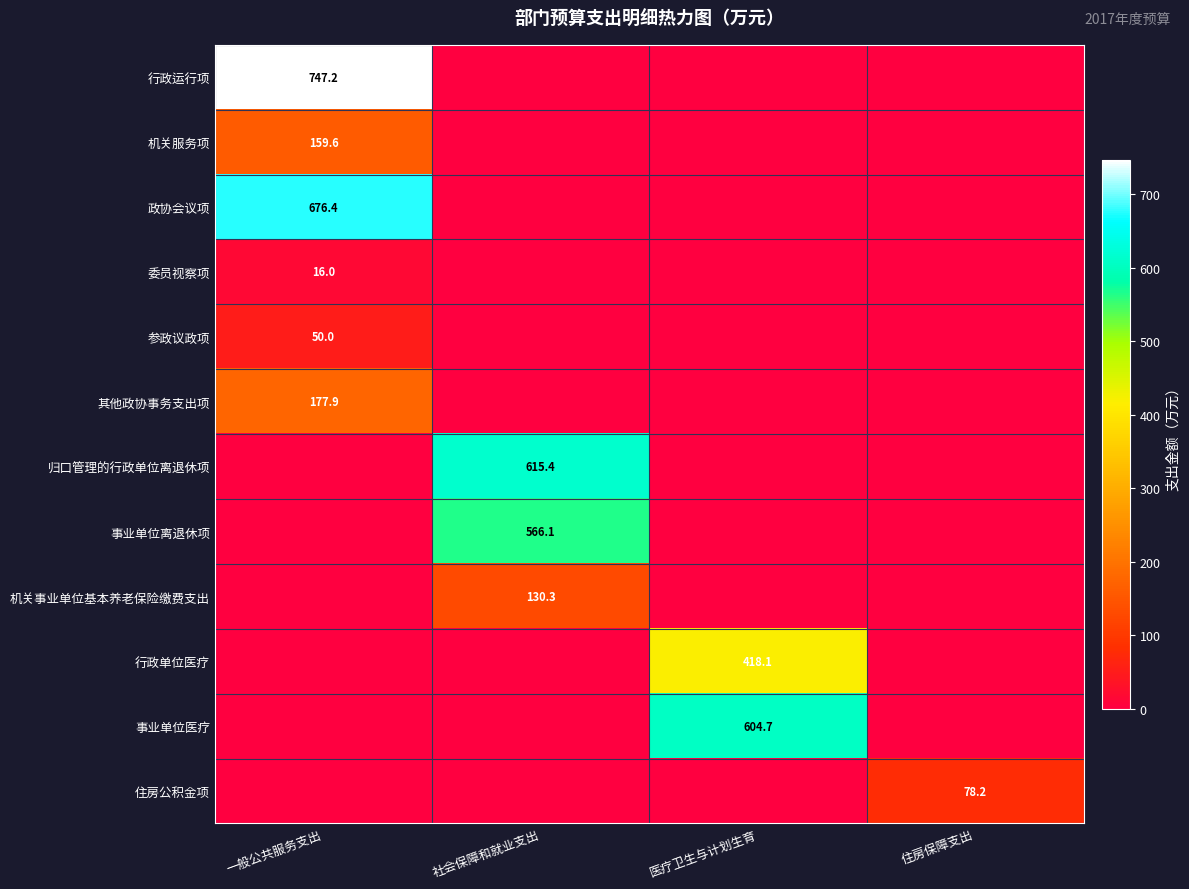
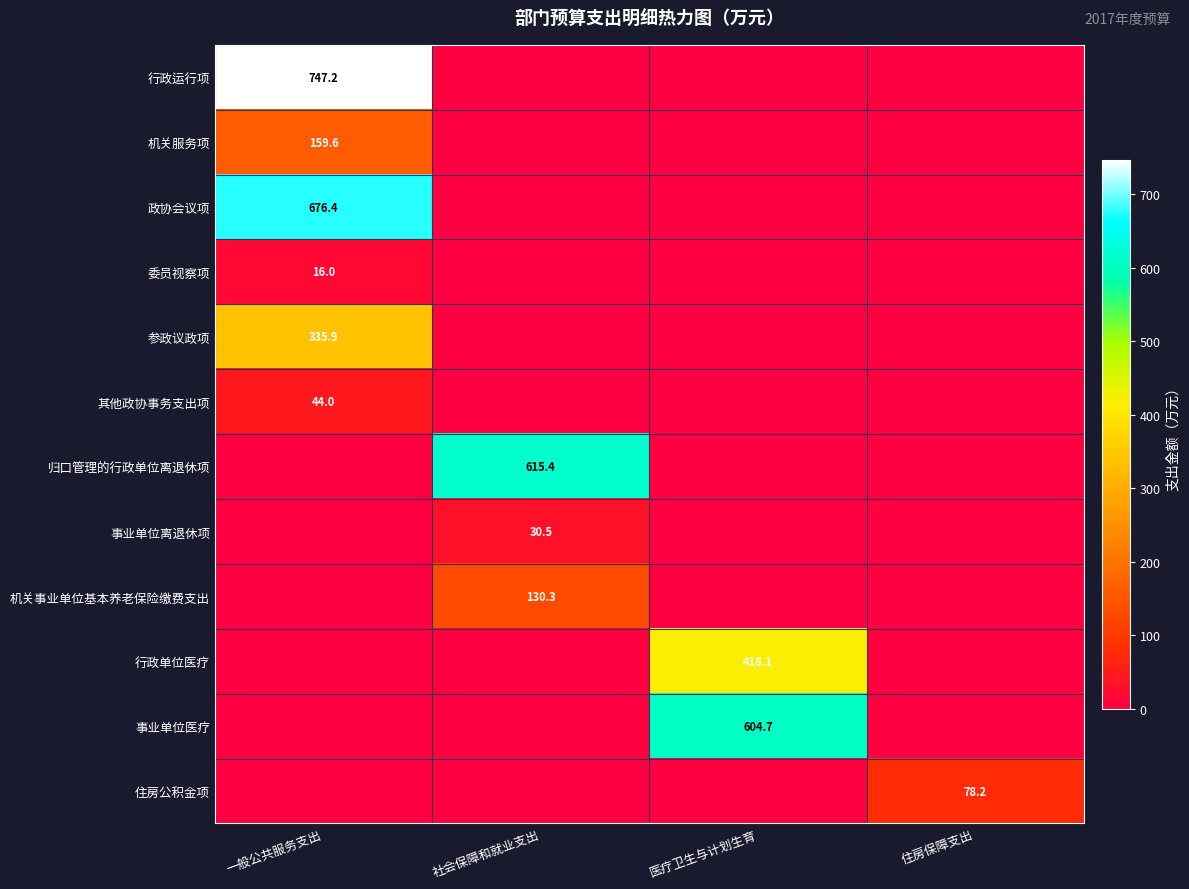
  {
    "行政运行项": {
      "一般公共服务支出": 747.2
    },
    "机关服务项": {
      "一般公共服务支出": 159.6
    },
    "政协会议项": {
      "一般公共服务支出": 676.4
    },
    "委员视察项": {
      "一般公共服务支出": 16.0
    },
    "参政议政项": {
-     "一般公共服务支出": 50.0
+     "一般公共服务支出": 335.9
    },
    "其他政协事务支出项": {
-     "一般公共服务支出": 177.9
+     "一般公共服务支出": 44.0
    },
    "归口管理的行政单位离退休项": {
      "社会保障和就业支出": 615.4
    },
    "事业单位离退休项": {
-     "社会保障和就业支出": 566.1
+     "社会保障和就业支出": 30.5
    },
    "机关事业单位基本养老保险缴费支出": {
      "社会保障和就业支出": 130.3
    },
    "行政单位医疗": {
      "医疗卫生与计划生育": 418.1
    },
    "事业单位医疗": {
      "医疗卫生与计划生育": 604.7
    },
    "住房公积金项": {
      "住房保障支出": 78.2
    }
  }
